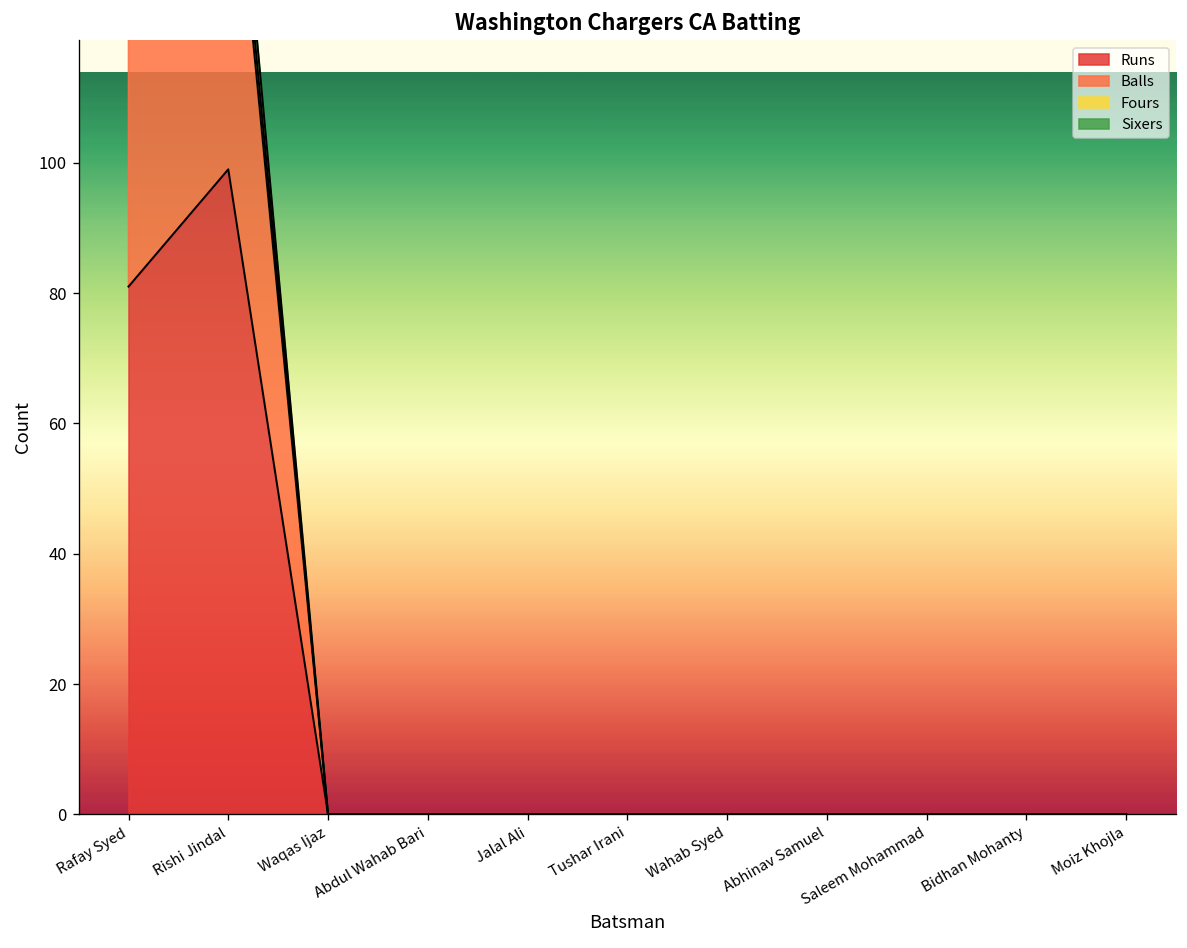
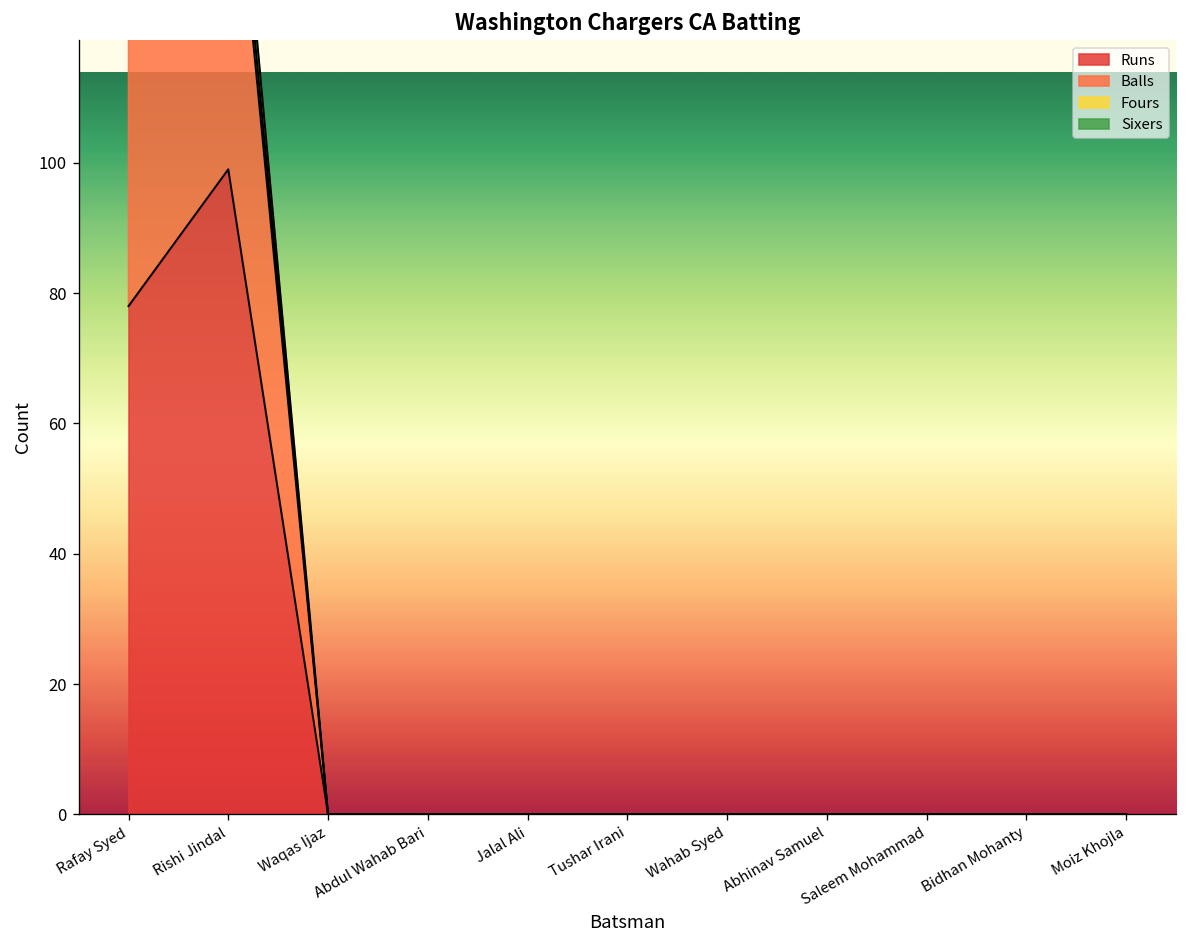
  {
    "Runs": {
-     "Rafay Syed": 81,
+     "Rafay Syed": 78,
      "Rishi Jindal": 99
    }
  }
